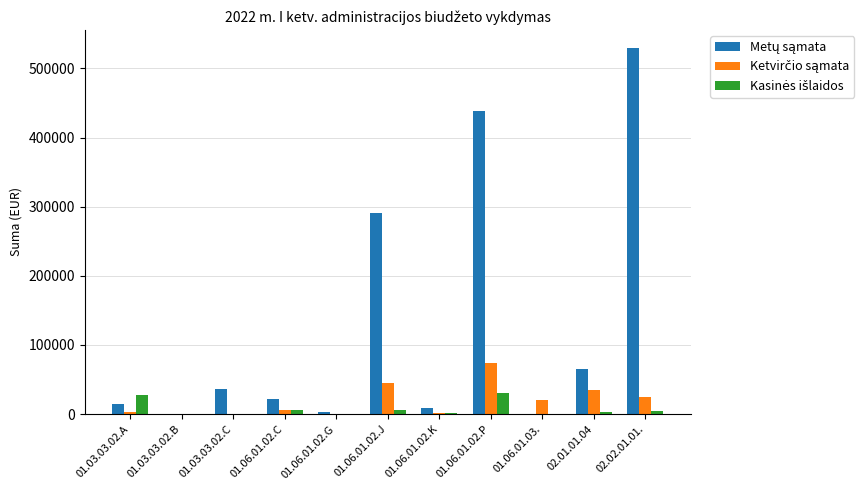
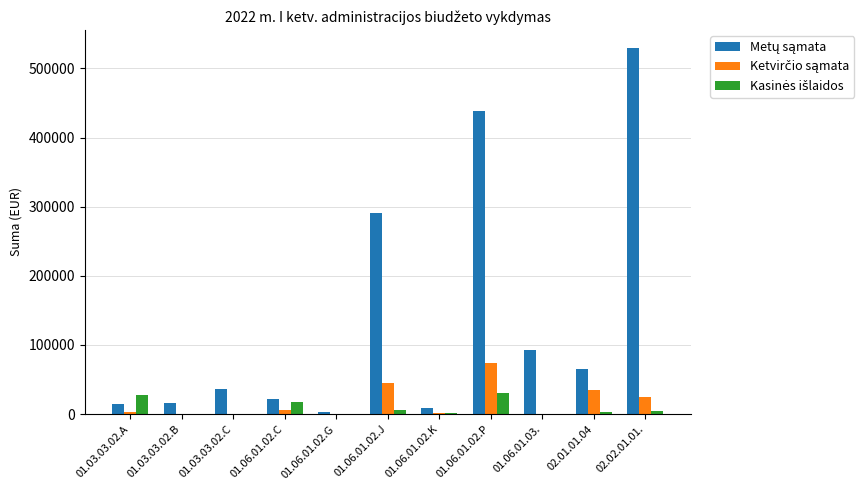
  {
    "Metų sąmata": {
      "01.03.03.02.A": 10000,
-     "01.03.03.02.B": 0,
+     "01.03.03.02.B": 20000,
      "01.03.03.02.C": 40000,
      "01.06.01.02.C": 20000,
      "01.06.01.02.J": 290000,
      "01.06.01.02.K": 10000,
      "01.06.01.02.P": 440000,
-     "01.06.01.03.": 0,
+     "01.06.01.03.": 90000,
      "02.01.01.04": 70000,
      "02.02.01.01.": 530000
    },
    "Ketvirčio sąmata": {
      "01.06.01.02.C": 10000,
      "01.06.01.02.J": 50000,
      "01.06.01.02.P": 70000,
-     "01.06.01.03.": 20000,
+     "01.06.01.03.": 0,
      "02.01.01.04": 30000,
      "02.02.01.01.": 30000
    },
    "Kasinės išlaidos": {
      "01.03.03.02.A": 30000,
      "01.03.03.02.B": 0,
-     "01.06.01.02.C": 10000,
+     "01.06.01.02.C": 20000,
      "01.06.01.02.J": 10000,
      "01.06.01.02.P": 30000,
      "01.06.01.03.": 0,
      "02.02.01.01.": 0
    }
  }
